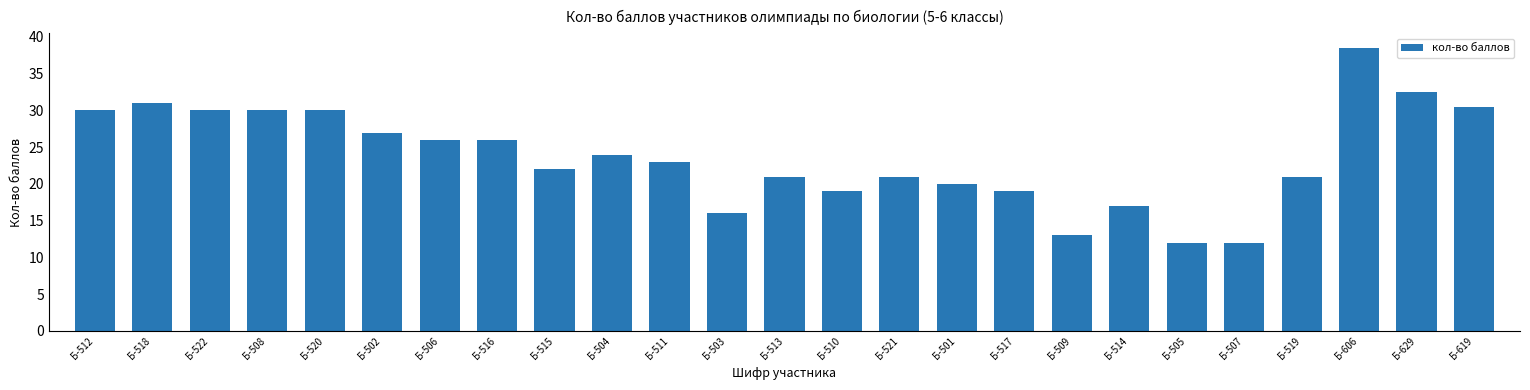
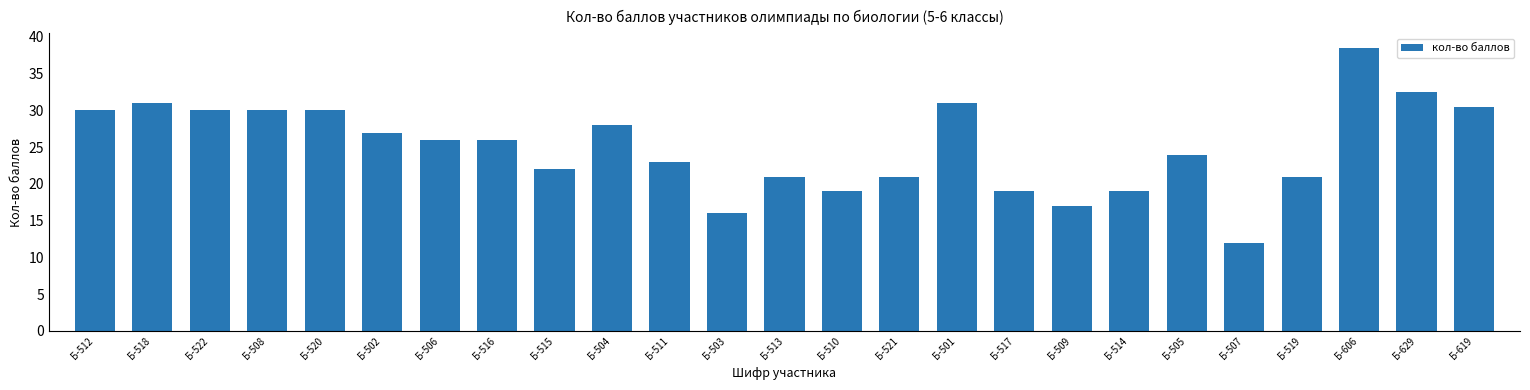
  {
    "Б-512": 30,
    "Б-518": 31,
    "Б-522": 30,
    "Б-508": 30,
    "Б-520": 30,
    "Б-502": 27,
    "Б-506": 26,
    "Б-516": 26,
    "Б-515": 22,
-   "Б-504": 24,
+   "Б-504": 28,
    "Б-511": 23,
    "Б-503": 16,
    "Б-513": 21,
    "Б-510": 19,
    "Б-521": 21,
-   "Б-501": 20,
+   "Б-501": 31,
    "Б-517": 19,
-   "Б-509": 13,
-   "Б-514": 17,
-   "Б-505": 12,
+   "Б-509": 17,
+   "Б-514": 19,
+   "Б-505": 24,
    "Б-507": 12,
    "Б-519": 21,
    "Б-606": 39,
    "Б-629": 33,
    "Б-619": 31
  }
